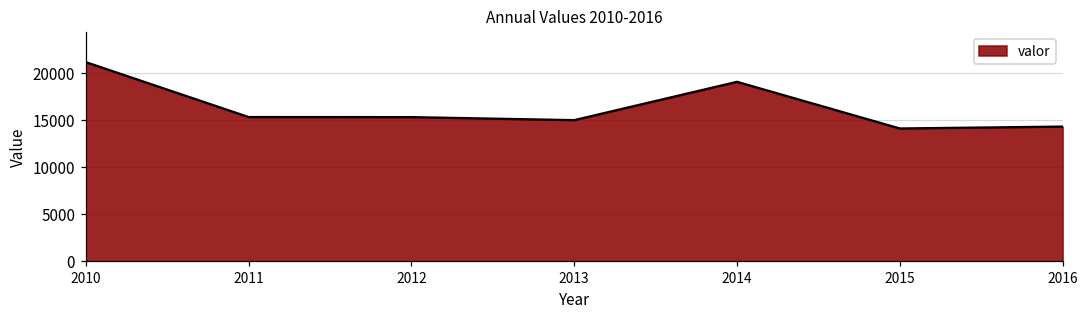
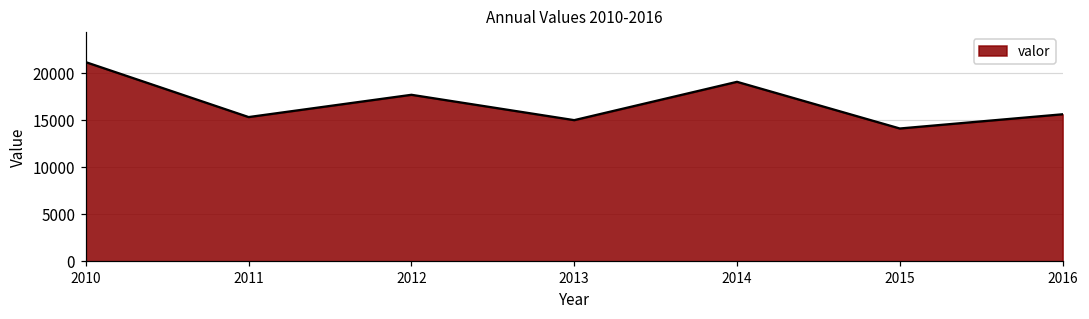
  {
    "2010": 21000,
    "2011": 15000,
-   "2012": 15000,
+   "2012": 18000,
    "2013": 15000,
    "2014": 19000,
    "2015": 14000,
-   "2016": 14000
+   "2016": 16000
  }
